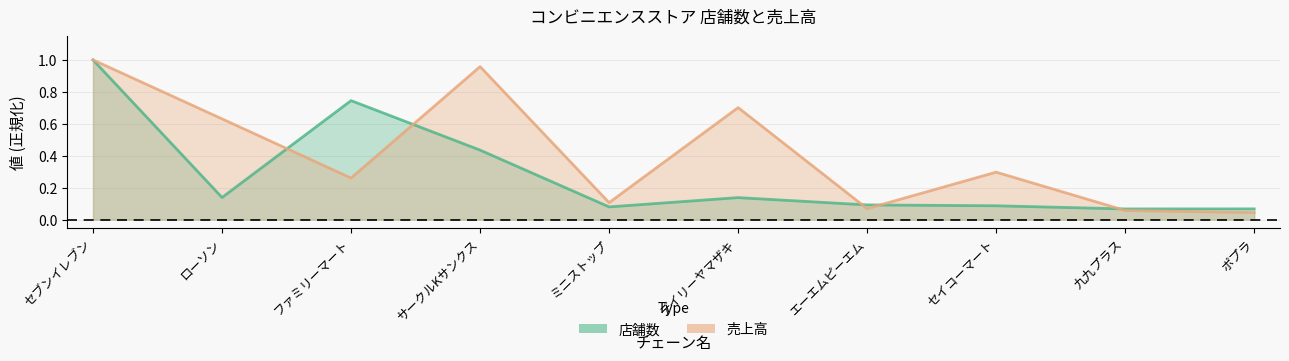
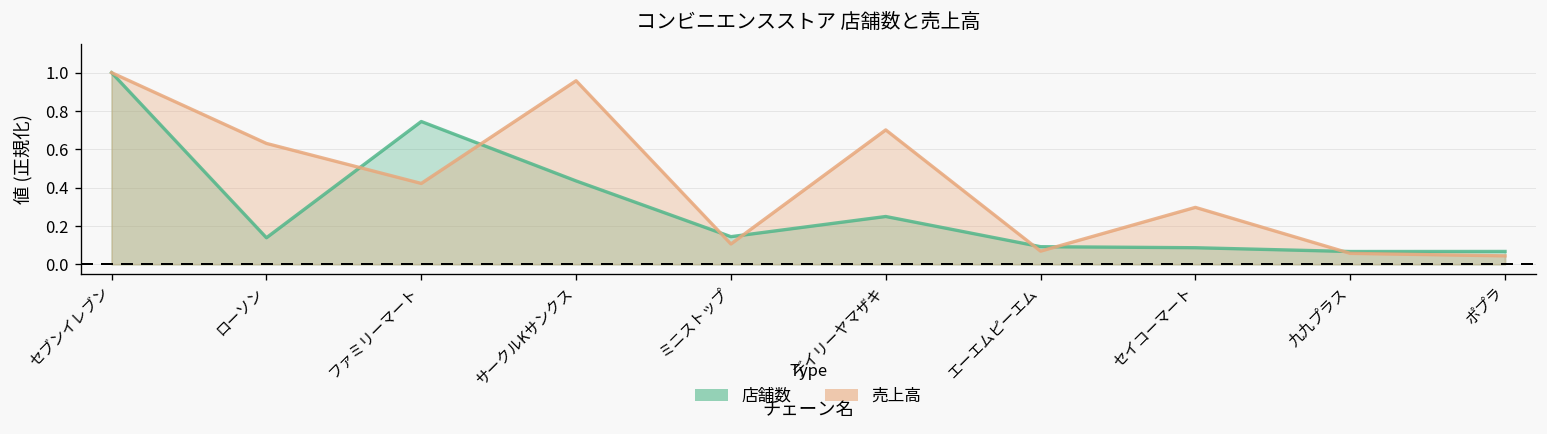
  {
    "店舗数": {
      "ローソン": 0.14,
      "ファミリーマート": 0.75,
      "サークルKサンクス": 0.43,
-     "ミニストップ": 0.08,
-     "デイリーヤマザキ": 0.14,
+     "ミニストップ": 0.14,
+     "デイリーヤマザキ": 0.25,
      "エーエムピーエム": 0.09,
      "セイコーマート": 0.09,
      "ポプラ": 0.07
    },
    "売上高": {
      "ローソン": 0.63,
-     "ファミリーマート": 0.26,
+     "ファミリーマート": 0.42,
      "サークルKサンクス": 0.96,
      "ミニストップ": 0.11,
      "デイリーヤマザキ": 0.70,
      "エーエムピーエム": 0.07,
      "セイコーマート": 0.30,
      "ポプラ": 0.04
    }
  }
